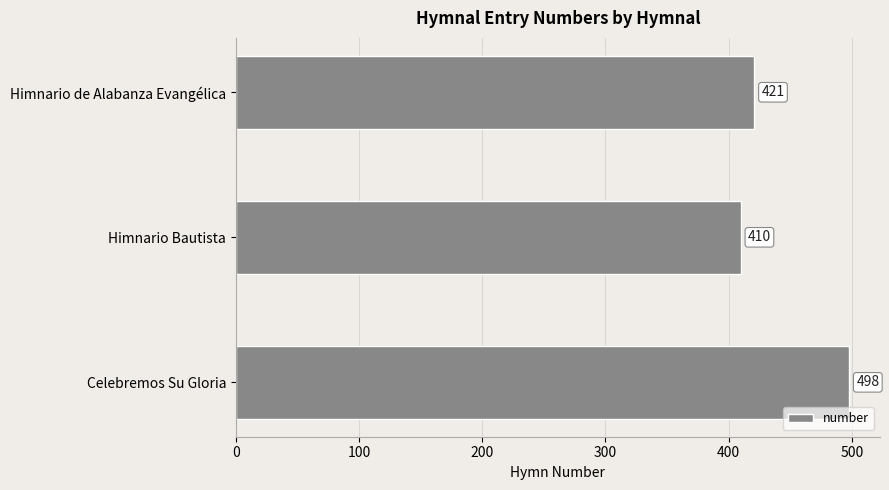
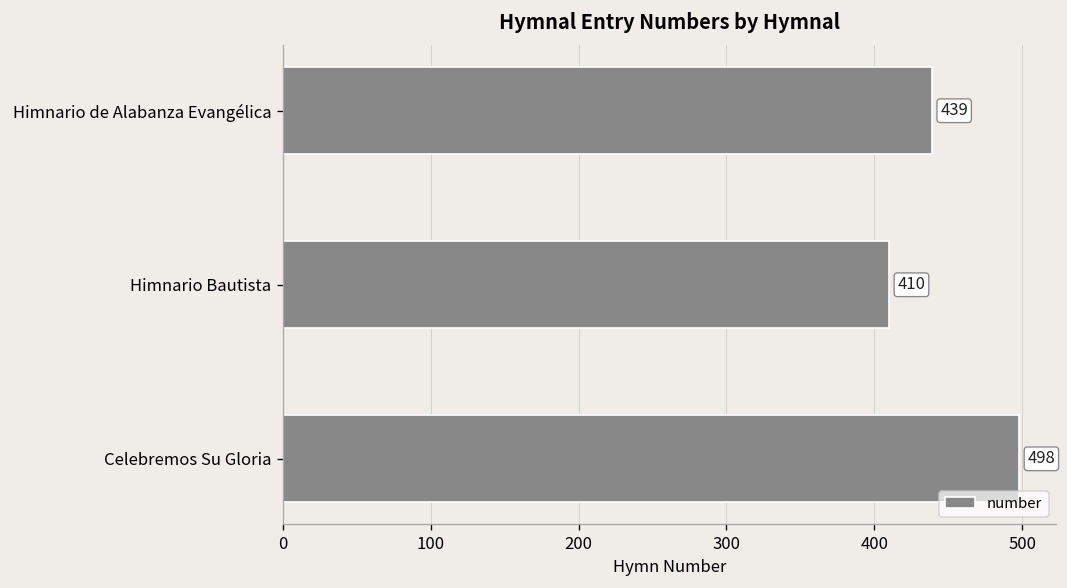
  {
-   "Himnario de Alabanza Evangélica": 421
+   "Himnario de Alabanza Evangélica": 439
  }
